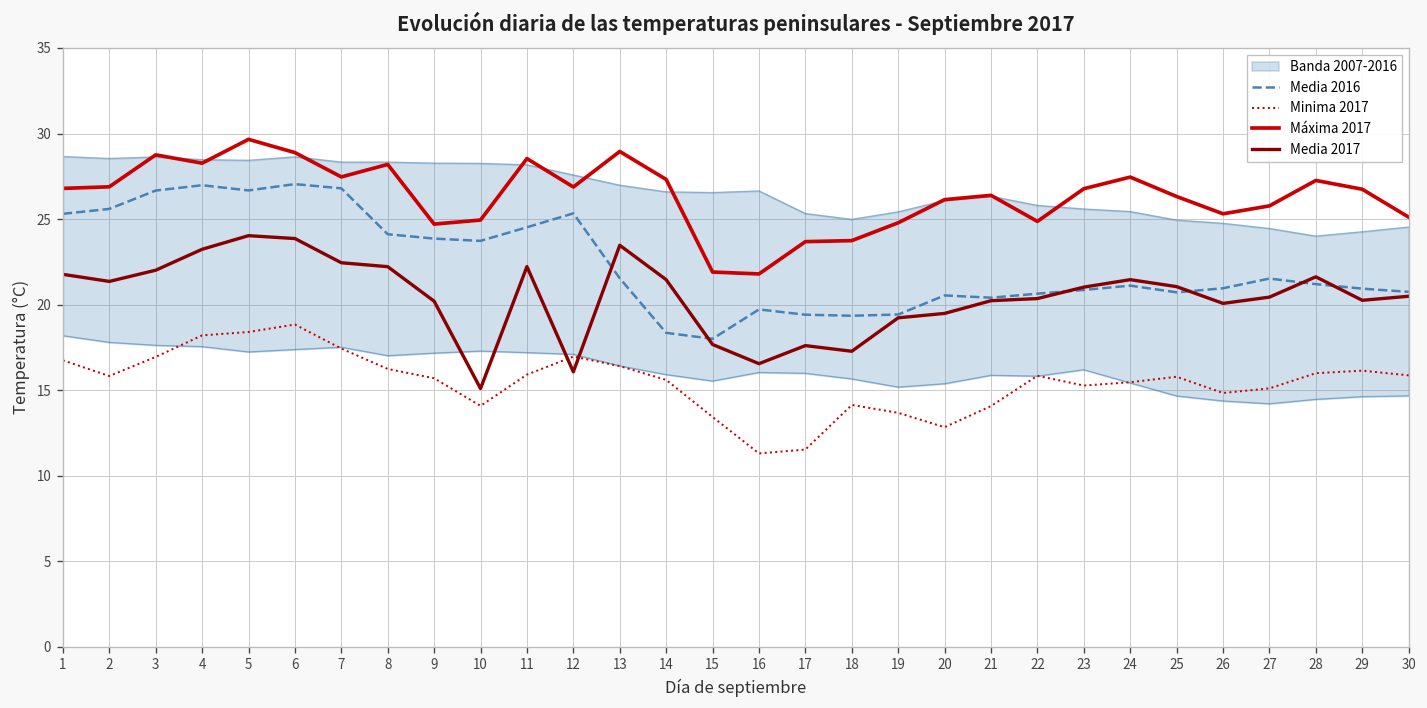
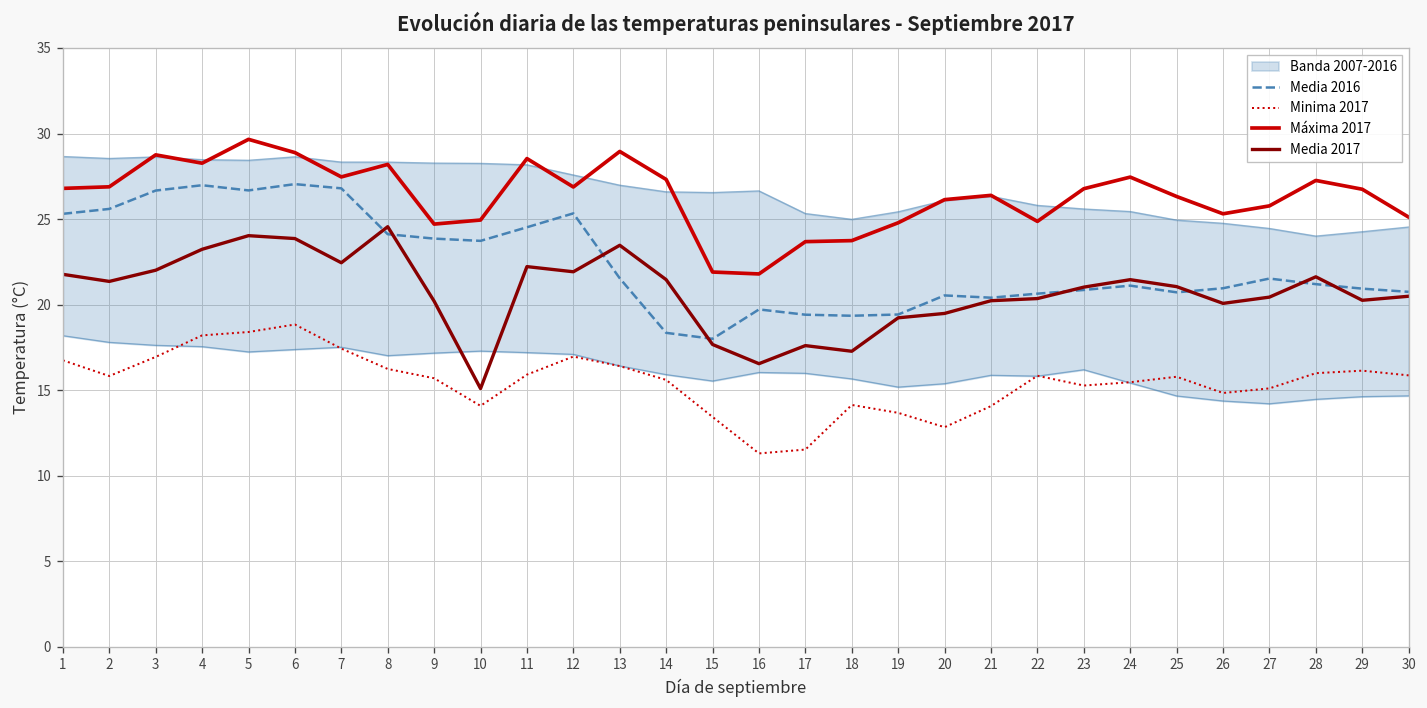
  {
    "Media 2017": {
      "1": 21.8,
      "2": 21.4,
      "3": 22.0,
      "4": 23.2,
      "5": 24.0,
      "6": 23.9,
      "7": 22.4,
-     "8": 22.2,
+     "8": 24.6,
      "9": 20.2,
      "10": 15.1,
      "11": 22.2,
-     "12": 16.1,
+     "12": 21.9,
      "13": 23.5,
      "14": 21.5,
      "15": 17.7,
      "16": 16.5,
      "17": 17.6,
      "18": 17.3,
      "19": 19.2,
      "20": 19.5,
      "22": 20.4,
      "24": 21.5,
      "25": 21.1,
      "26": 20.1,
      "27": 20.4,
      "28": 21.6,
      "29": 20.3,
      "30": 20.5
    }
  }
